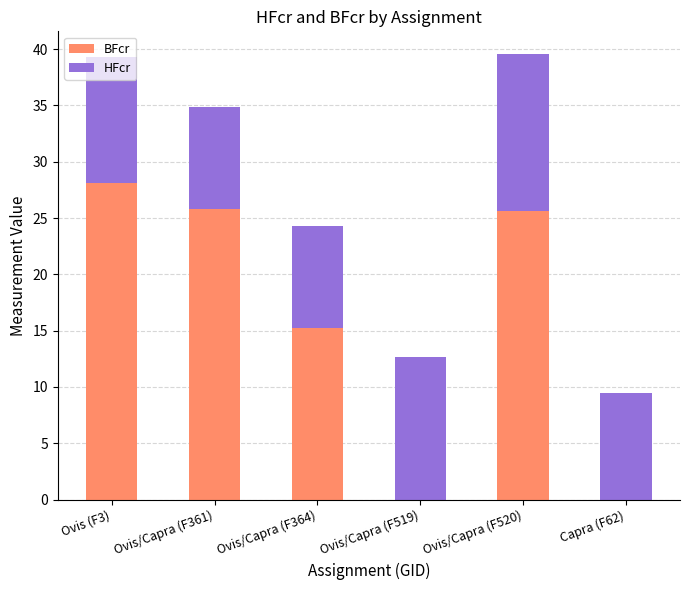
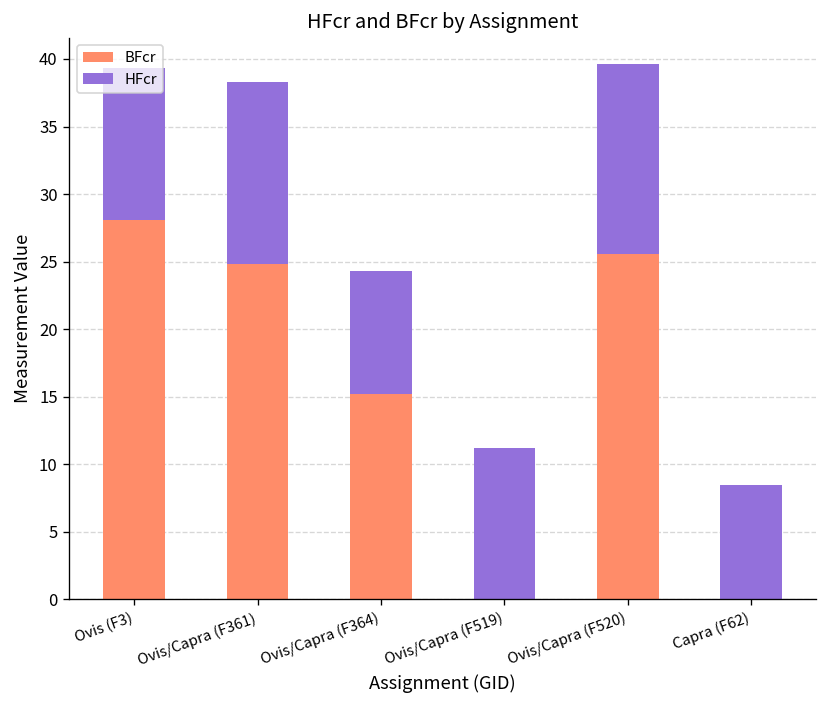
  {
    "BFcr": {
      "Ovis (F3)": 28.1,
-     "Ovis/Capra (F361)": 25.8,
+     "Ovis/Capra (F361)": 24.8,
      "Ovis/Capra (F364)": 15.2,
      "Ovis/Capra (F519)": 0.0,
      "Ovis/Capra (F520)": 25.6,
      "Capra (F62)": 0.0
    },
    "HFcr": {
-     "Ovis/Capra (F361)": 9.1,
+     "Ovis/Capra (F361)": 13.5,
      "Ovis/Capra (F364)": 9.1,
-     "Ovis/Capra (F519)": 12.7,
+     "Ovis/Capra (F519)": 11.2,
      "Ovis/Capra (F520)": 14.0,
-     "Capra (F62)": 9.5
+     "Capra (F62)": 8.5
    }
  }
